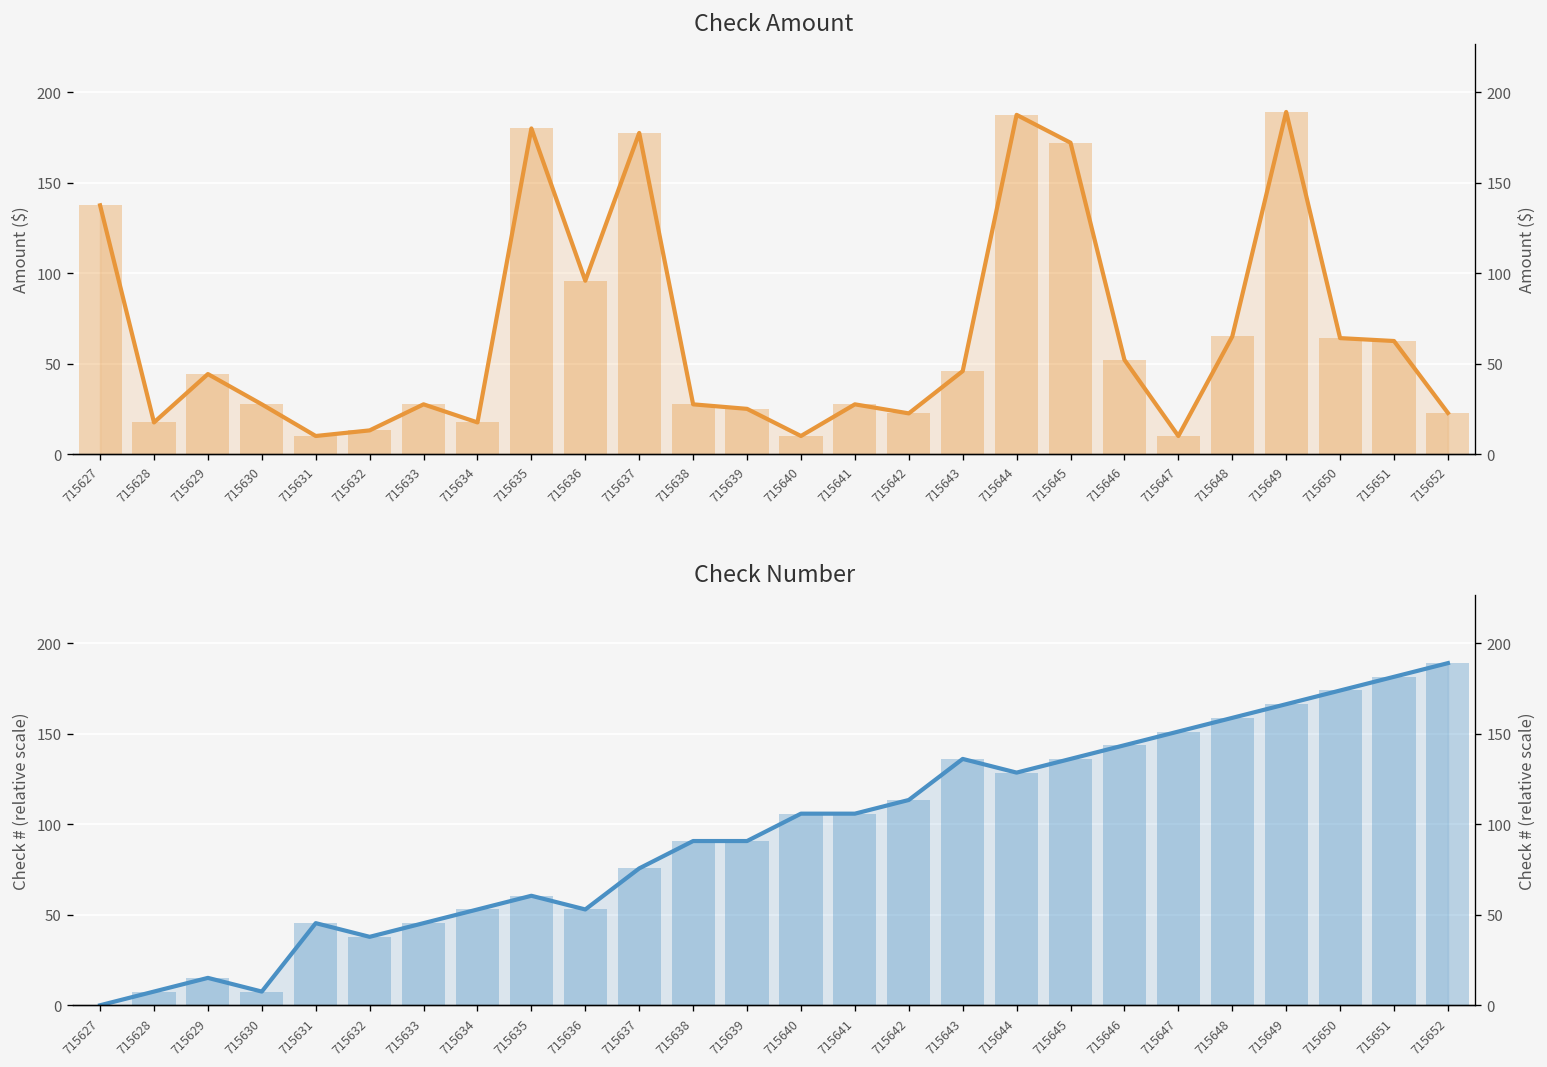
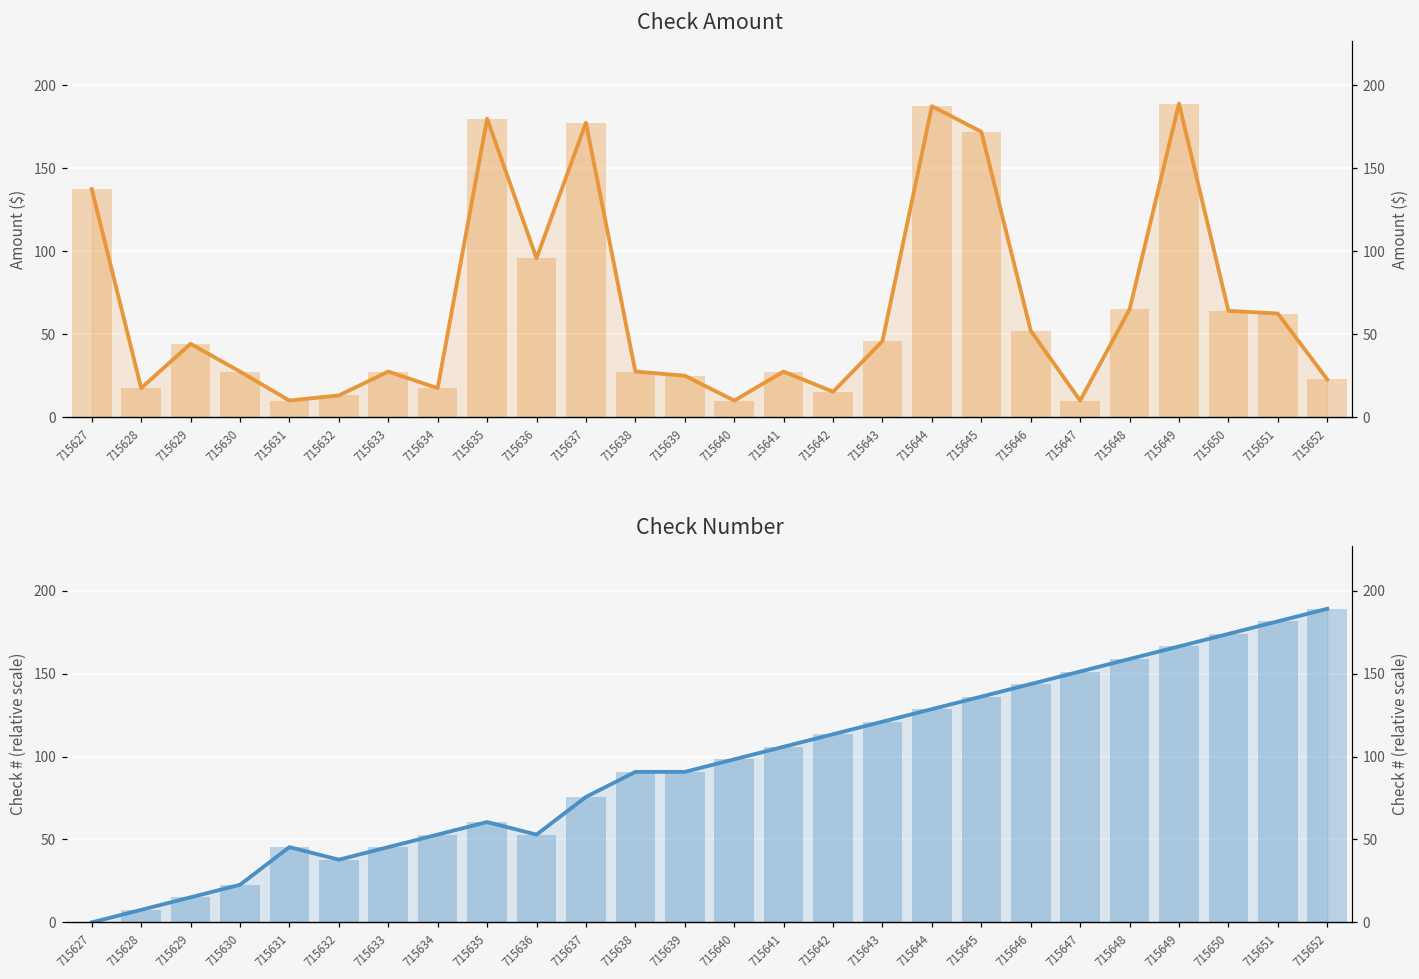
  {
    "Check Amount": {
      "715627": 138,
      "715628": 18,
      "715629": 44,
      "715630": 28,
      "715631": 10,
      "715632": 13,
      "715633": 28,
      "715634": 18,
      "715635": 180,
      "715636": 96,
      "715637": 178,
      "715638": 28,
      "715639": 25,
      "715640": 10,
      "715641": 28,
-     "715642": 23,
+     "715642": 15,
      "715643": 46,
      "715644": 188,
      "715645": 172,
      "715646": 52,
      "715647": 10,
      "715648": 65,
      "715649": 189,
      "715650": 64,
      "715651": 63,
      "715652": 23
    },
    "Check Number": {
      "715627": 0,
      "715628": 8,
      "715629": 15,
-     "715630": 8,
+     "715630": 23,
      "715631": 45,
      "715632": 38,
      "715633": 45,
      "715634": 53,
      "715635": 61,
      "715636": 53,
      "715637": 76,
      "715638": 91,
      "715639": 91,
-     "715640": 106,
+     "715640": 98,
      "715641": 106,
      "715642": 113,
-     "715643": 136,
+     "715643": 121,
      "715644": 129,
      "715645": 136,
      "715646": 144,
      "715647": 151,
      "715648": 159,
      "715649": 166,
      "715650": 174,
      "715651": 182,
      "715652": 189
    }
  }
